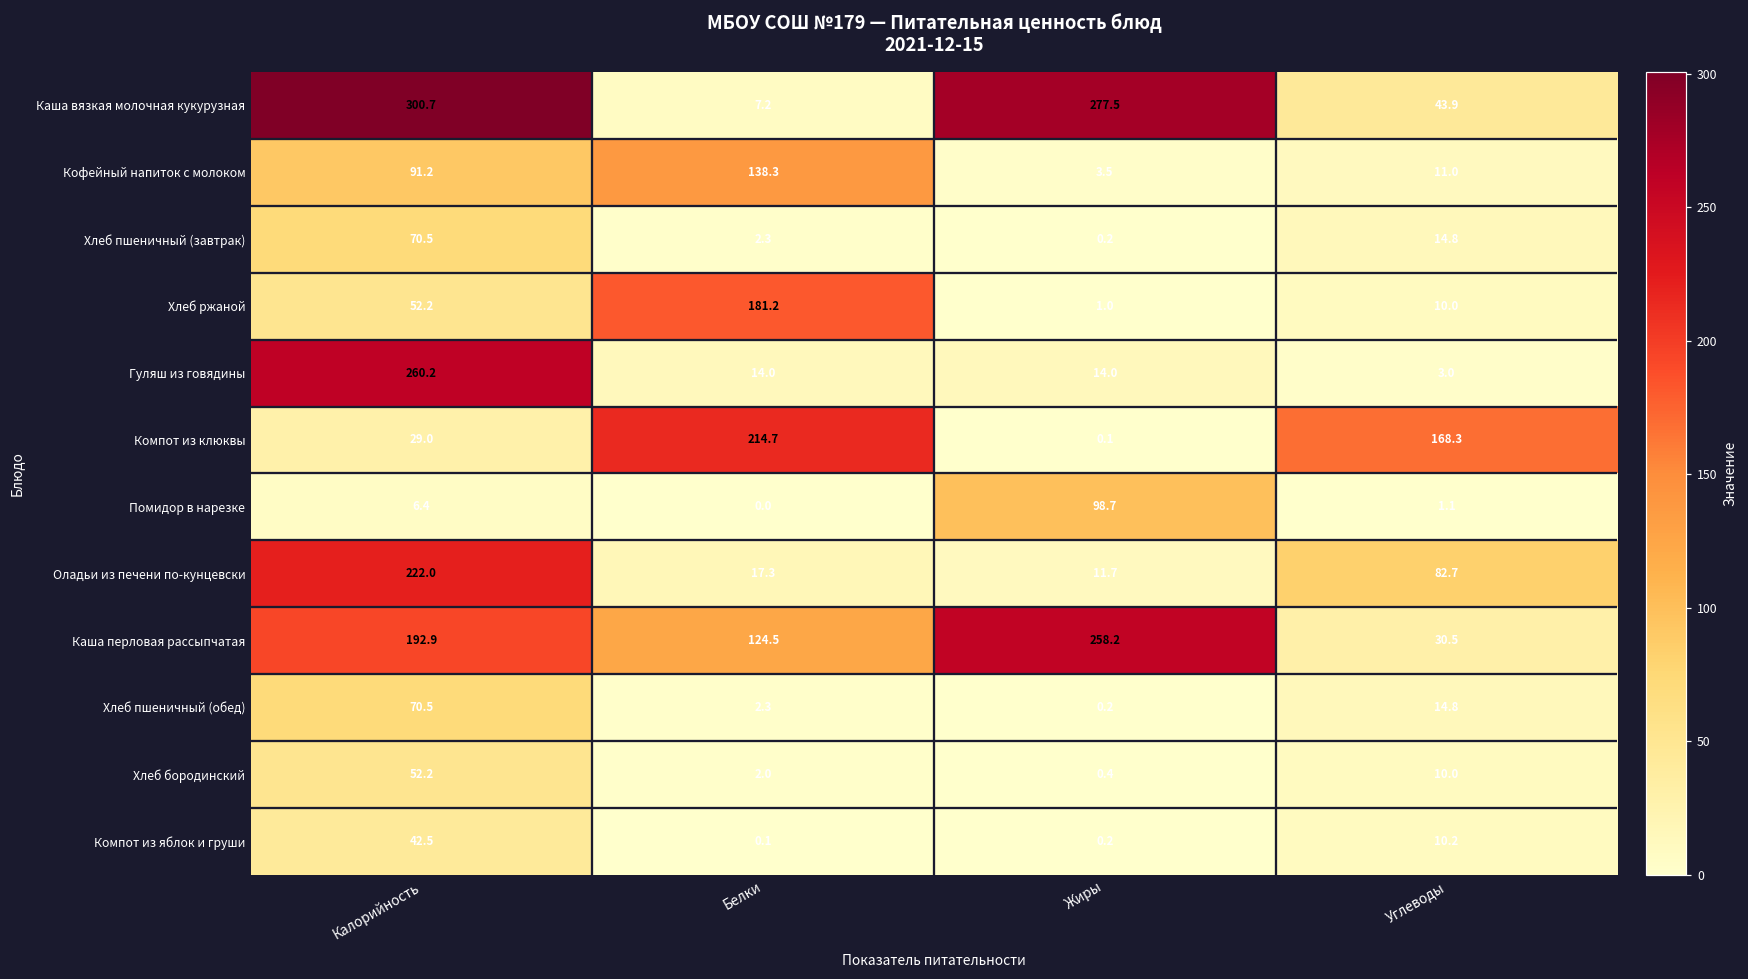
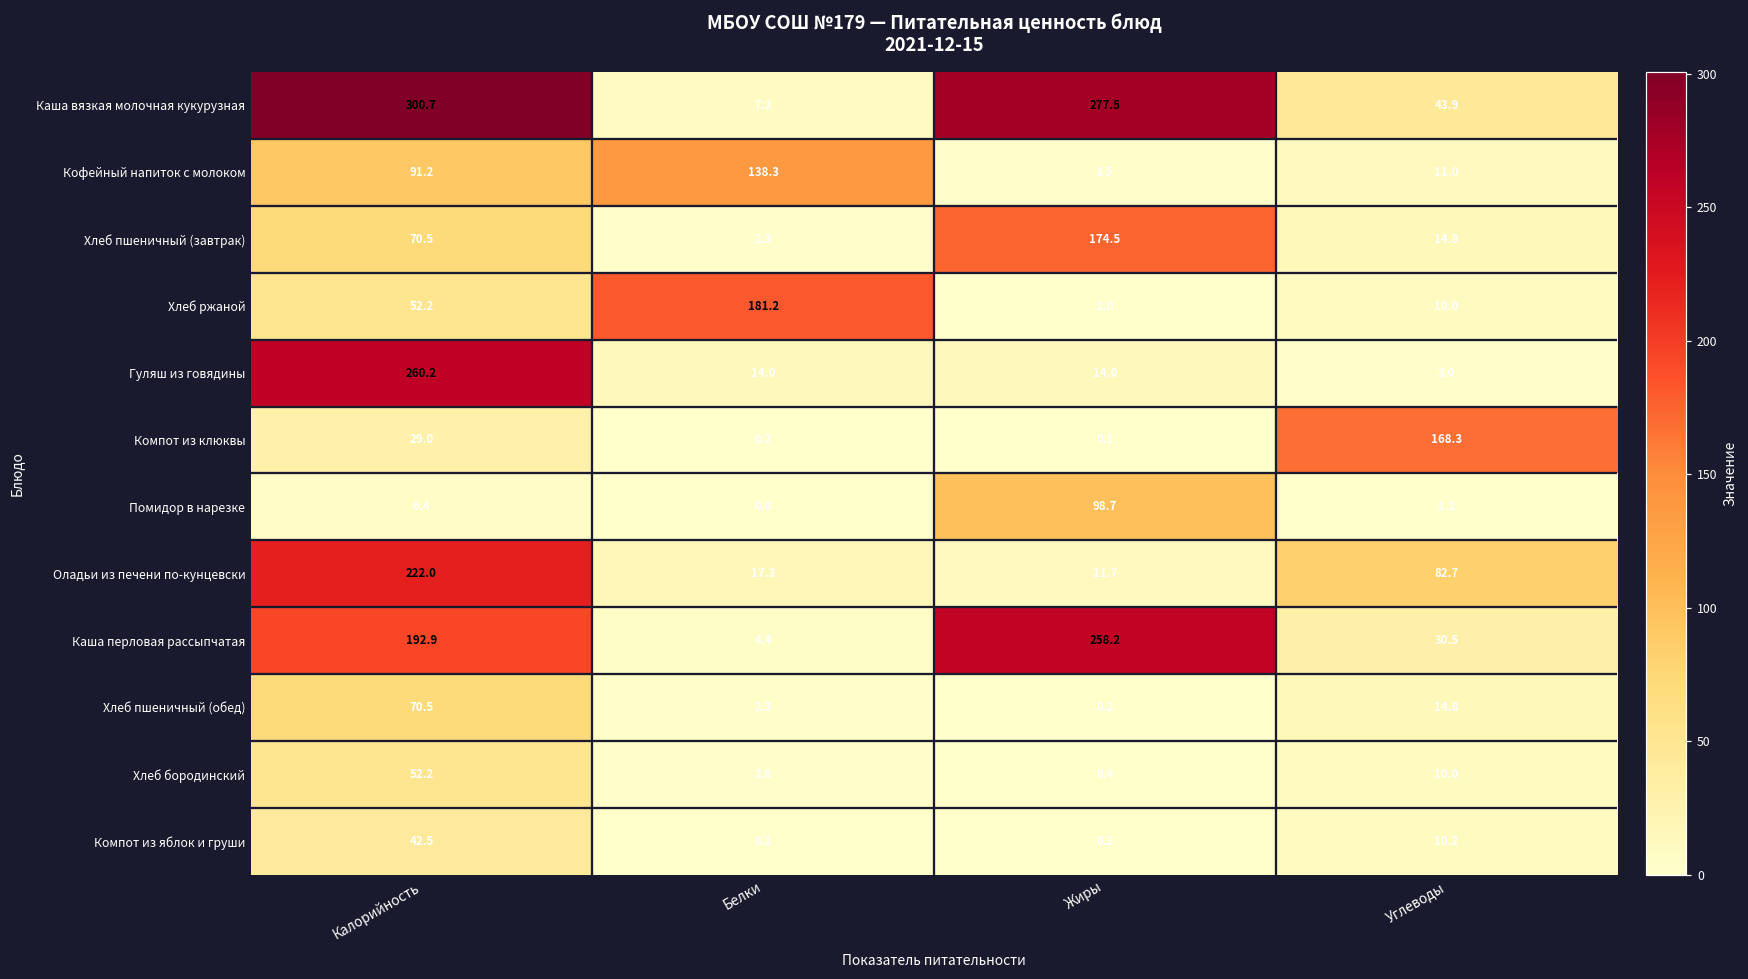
  {
    "Каша вязкая молочная кукурузная": {
      "Калорийность": 300.7,
      "Белки": 7.2,
      "Жиры": 277.5,
      "Углеводы": 43.9
    },
    "Кофейный напиток с молоком": {
      "Калорийность": 91.2,
      "Белки": 138.3,
      "Жиры": 3.5,
      "Углеводы": 11.0
    },
    "Хлеб пшеничный (завтрак)": {
      "Калорийность": 70.5,
      "Белки": 2.3,
-     "Жиры": 0.2,
+     "Жиры": 174.5,
      "Углеводы": 14.8
    },
    "Хлеб ржаной": {
      "Калорийность": 52.2,
      "Белки": 181.2,
      "Жиры": 1.0,
      "Углеводы": 10.0
    },
    "Гуляш из говядины": {
      "Калорийность": 260.2,
      "Белки": 14.0,
      "Жиры": 14.0,
      "Углеводы": 3.0
    },
    "Компот из клюквы": {
      "Калорийность": 29.0,
-     "Белки": 214.7,
+     "Белки": 0.2,
      "Жиры": 0.1,
      "Углеводы": 168.3
    },
    "Помидор в нарезке": {
      "Калорийность": 6.4,
      "Белки": 0.0,
      "Жиры": 98.7,
      "Углеводы": 1.1
    },
    "Оладьи из печени по-кунцевски": {
      "Калорийность": 222.0,
      "Белки": 17.3,
      "Жиры": 11.7,
      "Углеводы": 82.7
    },
    "Каша перловая рассыпчатая": {
      "Калорийность": 192.9,
-     "Белки": 124.5,
+     "Белки": 4.4,
      "Жиры": 258.2,
      "Углеводы": 30.5
    },
    "Хлеб пшеничный (обед)": {
      "Калорийность": 70.5,
      "Белки": 2.3,
      "Жиры": 0.2,
      "Углеводы": 14.8
    },
    "Хлеб бородинский": {
      "Калорийность": 52.2,
      "Белки": 2.0,
      "Жиры": 0.4,
      "Углеводы": 10.0
    },
    "Компот из яблок и груши": {
      "Калорийность": 42.5,
      "Белки": 0.1,
      "Жиры": 0.2,
      "Углеводы": 10.2
    }
  }
